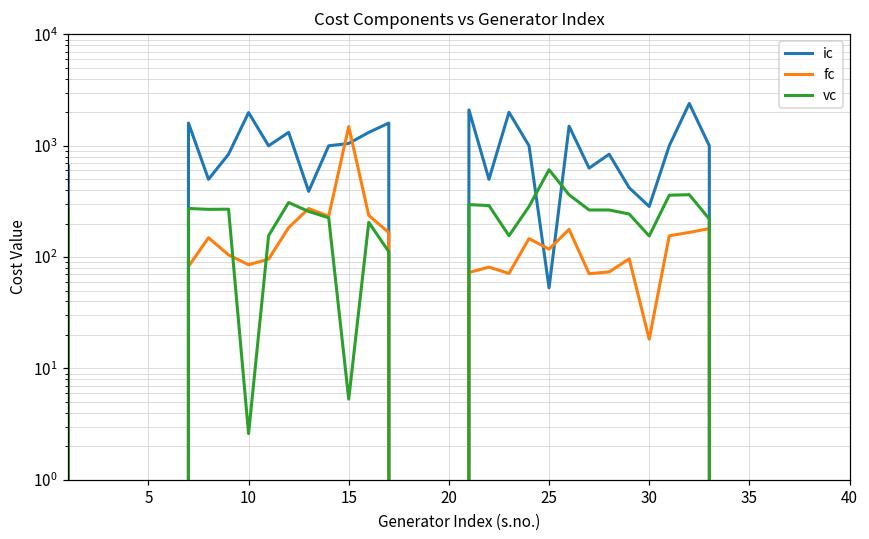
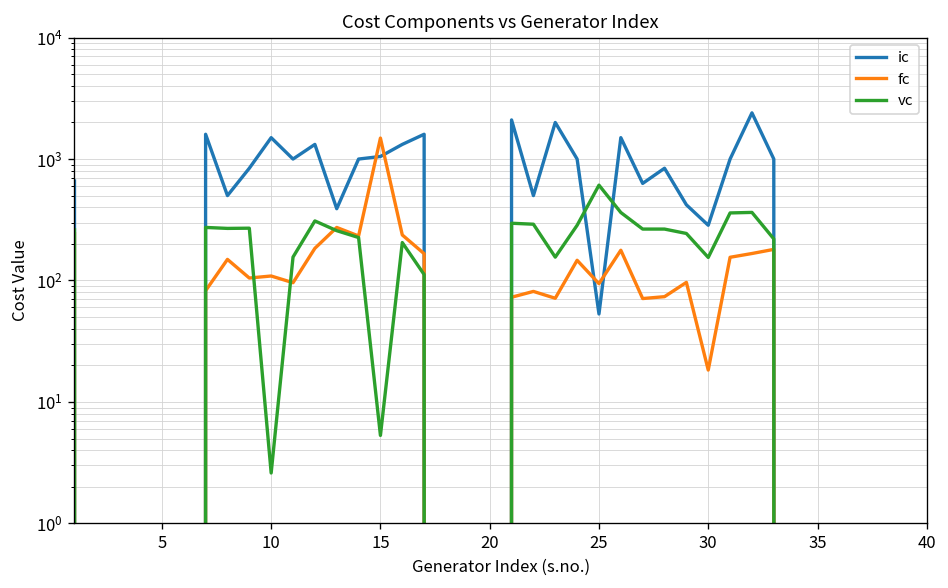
  {
    "ic": {
-     "10": 2000,
+     "10": 1500,
      "15": 1100,
      "25": 50,
      "30": 290
    },
    "fc": {
-     "10": 90,
+     "10": 110,
      "15": 1500,
-     "25": 120,
+     "25": 90,
      "30": 18
    },
    "vc": {
      "10": 2.6,
      "15": 5,
      "25": 600,
      "30": 150
    }
  }
